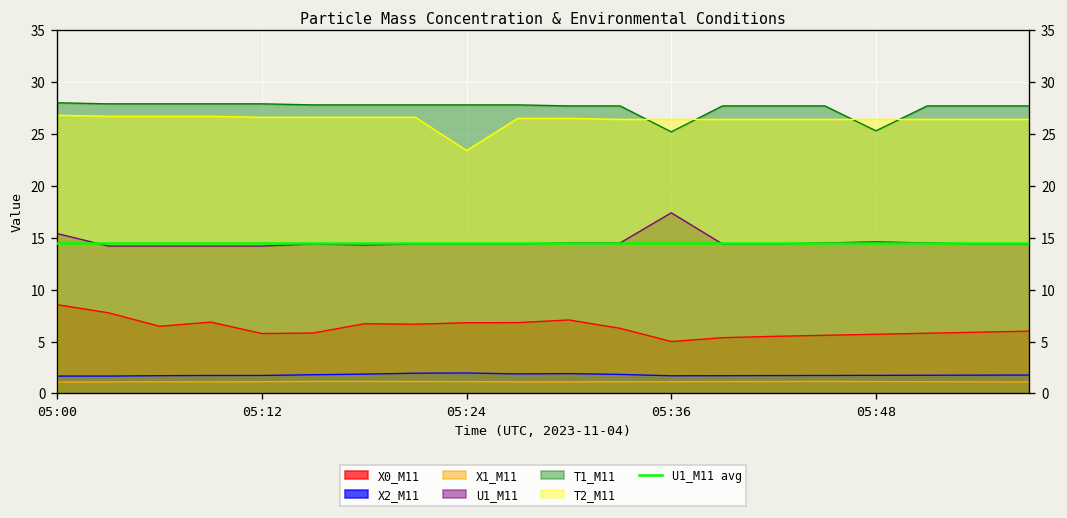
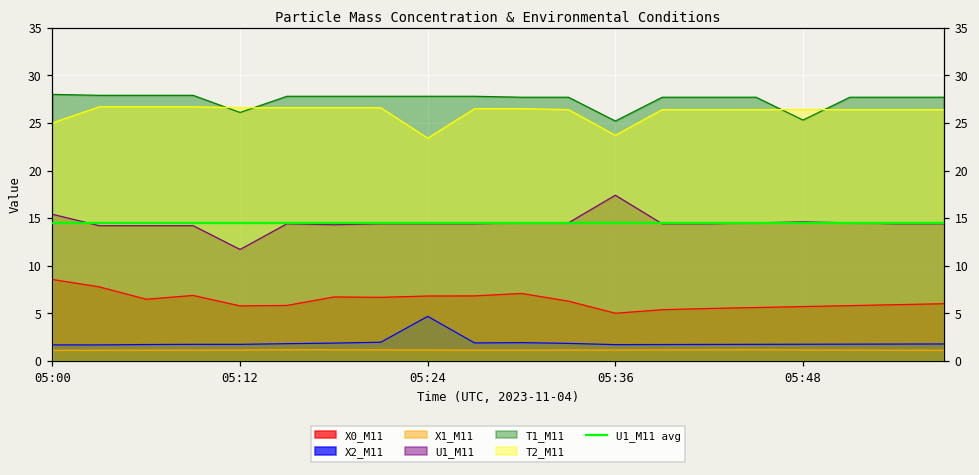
  {
    "X0_M11": {
      "05:00": 9,
      "05:12": 6,
      "05:24": 7,
      "05:36": 5,
      "05:48": 6
    },
    "X2_M11": {
      "05:00": 2,
      "05:12": 2,
-     "05:24": 2,
+     "05:24": 5,
      "05:36": 2,
      "05:48": 2
    },
    "X1_M11": {
      "05:00": 1,
      "05:12": 1,
      "05:24": 1,
      "05:36": 1,
      "05:48": 1
    },
    "U1_M11": {
      "05:00": 15,
-     "05:12": 14,
+     "05:12": 12,
      "05:24": 14,
      "05:36": 17,
      "05:48": 15
    },
    "T1_M11": {
      "05:00": 28,
-     "05:12": 28,
+     "05:12": 26,
      "05:24": 28,
      "05:36": 25,
      "05:48": 25
    },
    "T2_M11": {
-     "05:00": 27,
+     "05:00": 25,
      "05:12": 27,
      "05:24": 23,
-     "05:36": 26,
+     "05:36": 24,
      "05:48": 26
    }
  }
